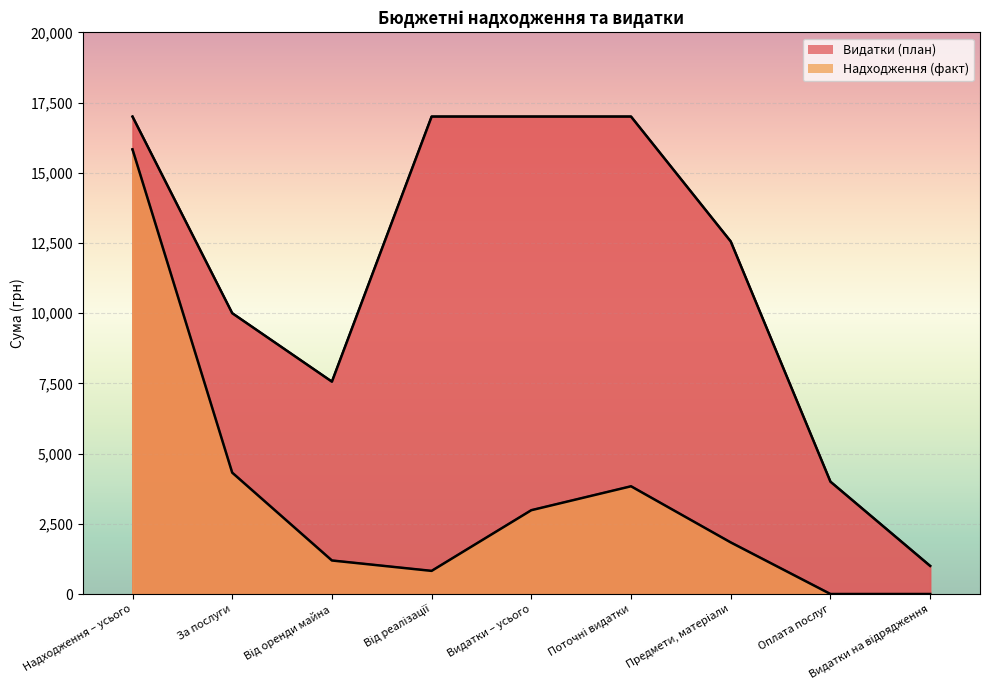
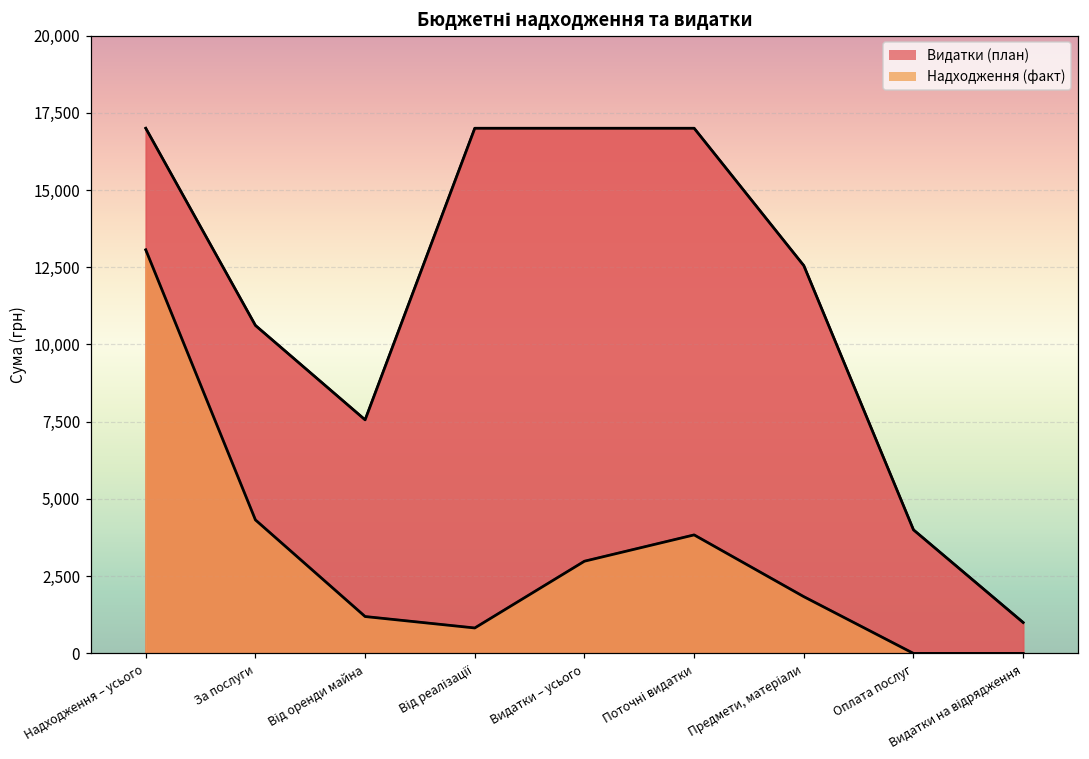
  {
    "Видатки (план)": {
      "Надходження – усього": "17,000",
-     "За послуги": "10,000",
+     "За послуги": "10,600",
      "Від оренди майна": "7,600",
      "Від реалізації": "17,000",
      "Видатки – усього": "17,000",
      "Поточні видатки": "17,000",
      "Предмети, матеріали": "12,600",
      "Оплата послуг": "4,000",
      "Видатки на відрядження": "1,000"
    },
    "Надходження (факт)": {
-     "Надходження – усього": "15,800",
+     "Надходження – усього": "13,100",
      "За послуги": "4,300",
      "Від оренди майна": "1,200",
      "Від реалізації": "800",
      "Видатки – усього": "3,000",
      "Поточні видатки": "3,800",
      "Предмети, матеріали": "1,800",
      "Оплата послуг": "0",
      "Видатки на відрядження": "0"
    }
  }
